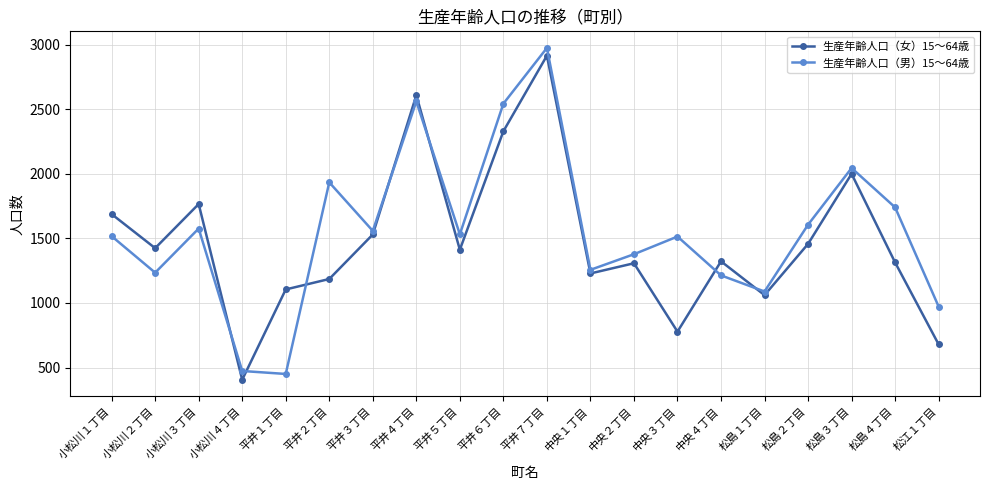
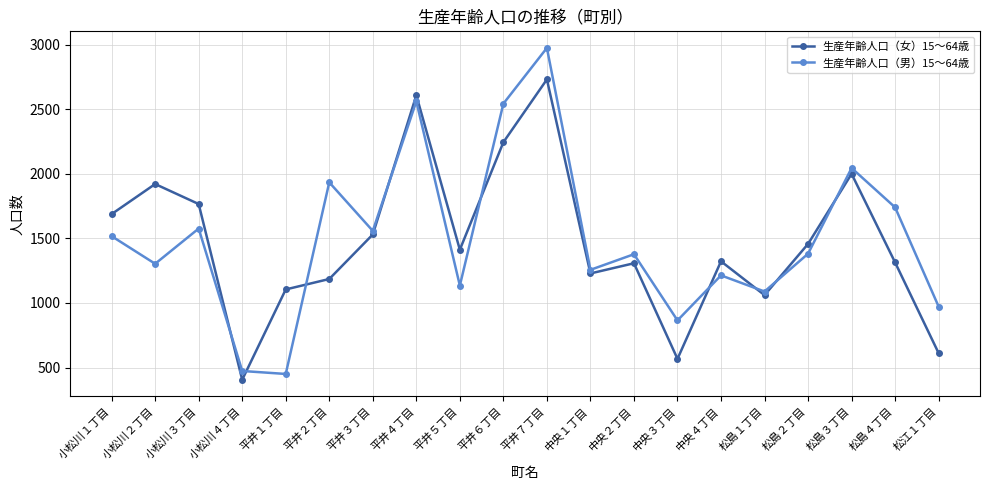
  {
    "生産年齢人口（女）15～64歳": {
      "小松川１丁目": 1690,
-     "小松川２丁目": 1430,
+     "小松川２丁目": 1920,
      "小松川３丁目": 1770,
      "小松川４丁目": 410,
      "平井１丁目": 1110,
      "平井２丁目": 1190,
      "平井３丁目": 1530,
      "平井４丁目": 2610,
      "平井５丁目": 1410,
-     "平井６丁目": 2330,
-     "平井７丁目": 2920,
+     "平井６丁目": 2250,
+     "平井７丁目": 2730,
      "中央１丁目": 1230,
      "中央２丁目": 1310,
-     "中央３丁目": 780,
+     "中央３丁目": 570,
      "中央４丁目": 1320,
      "松島１丁目": 1060,
      "松島２丁目": 1460,
      "松島３丁目": 2000,
      "松島４丁目": 1310,
-     "松江１丁目": 680
+     "松江１丁目": 610
    },
    "生産年齢人口（男）15～64歳": {
      "小松川１丁目": 1520,
-     "小松川２丁目": 1240,
+     "小松川２丁目": 1300,
      "小松川３丁目": 1580,
      "小松川４丁目": 470,
      "平井１丁目": 450,
      "平井２丁目": 1940,
      "平井３丁目": 1560,
      "平井４丁目": 2560,
-     "平井５丁目": 1530,
+     "平井５丁目": 1140,
      "平井６丁目": 2550,
      "平井７丁目": 2980,
      "中央１丁目": 1260,
      "中央２丁目": 1380,
-     "中央３丁目": 1520,
+     "中央３丁目": 870,
      "中央４丁目": 1210,
      "松島１丁目": 1090,
-     "松島２丁目": 1610,
+     "松島２丁目": 1380,
      "松島３丁目": 2050,
      "松島４丁目": 1740,
      "松江１丁目": 970
    }
  }
